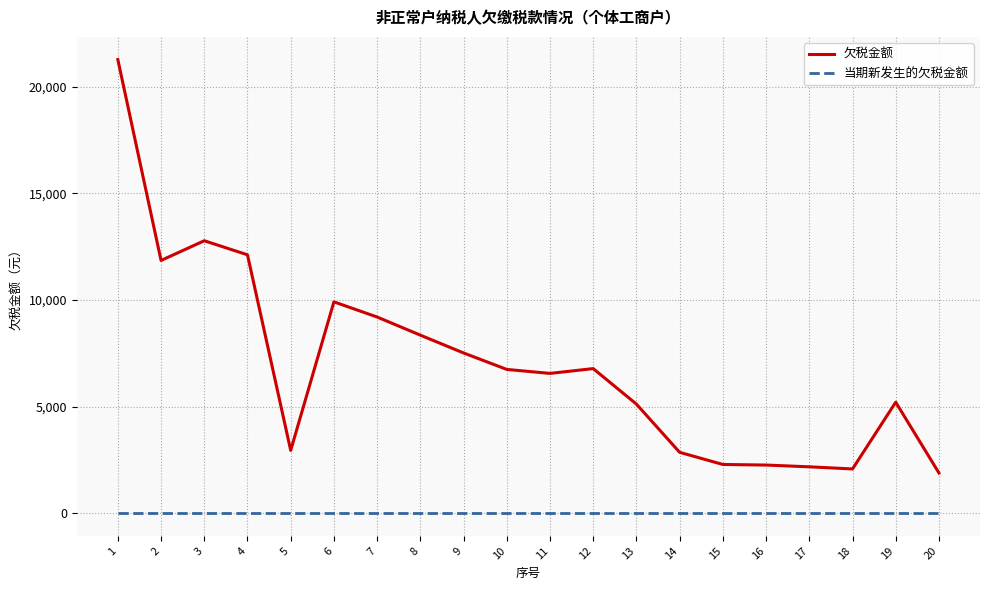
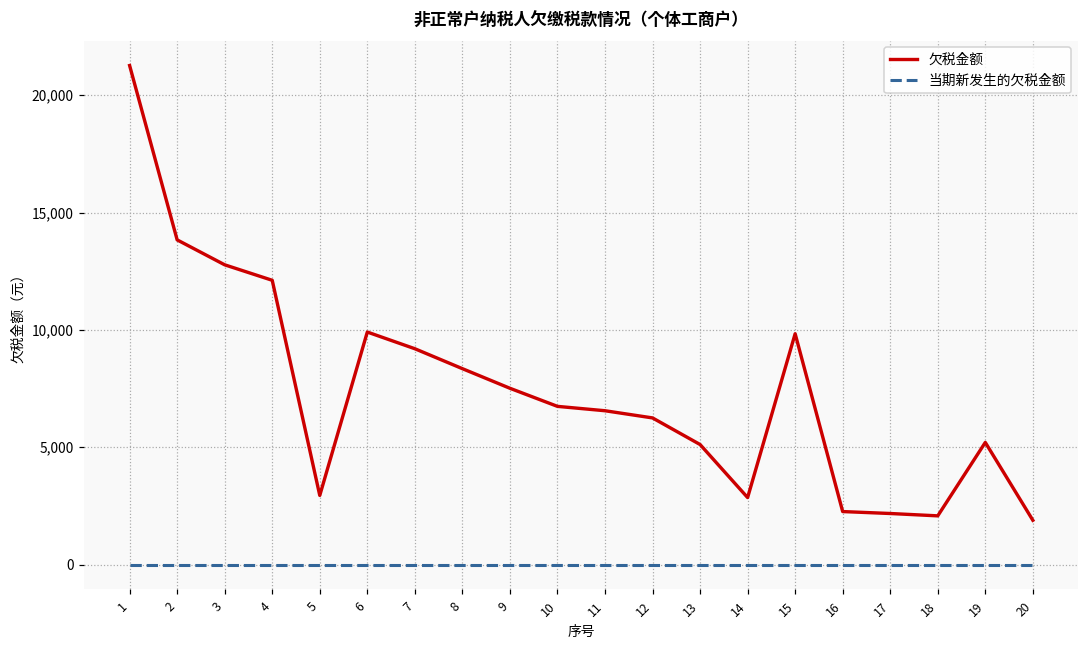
  {
    "欠税金额": {
      "1": "21,300",
-     "2": "11,800",
+     "2": "13,800",
      "3": "12,800",
      "4": "12,100",
      "5": "2,900",
      "6": "9,900",
      "7": "9,200",
      "8": "8,300",
      "9": "7,500",
      "10": "6,700",
      "11": "6,600",
-     "12": "6,800",
+     "12": "6,200",
      "13": "5,100",
      "14": "2,900",
-     "15": "2,300",
+     "15": "9,800",
      "16": "2,300",
      "17": "2,200",
      "18": "2,100",
      "19": "5,200",
      "20": "1,900"
    },
    "当期新发生的欠税金额": {
      "1": "0",
      "2": "0",
      "3": "0",
      "4": "0",
      "5": "0",
      "6": "0",
      "7": "0",
      "8": "0",
      "9": "0",
      "10": "0",
      "11": "0",
      "12": "0",
      "13": "0",
      "14": "0",
      "15": "0",
      "16": "0",
      "17": "0",
      "18": "0",
      "19": "0",
      "20": "0"
    }
  }
